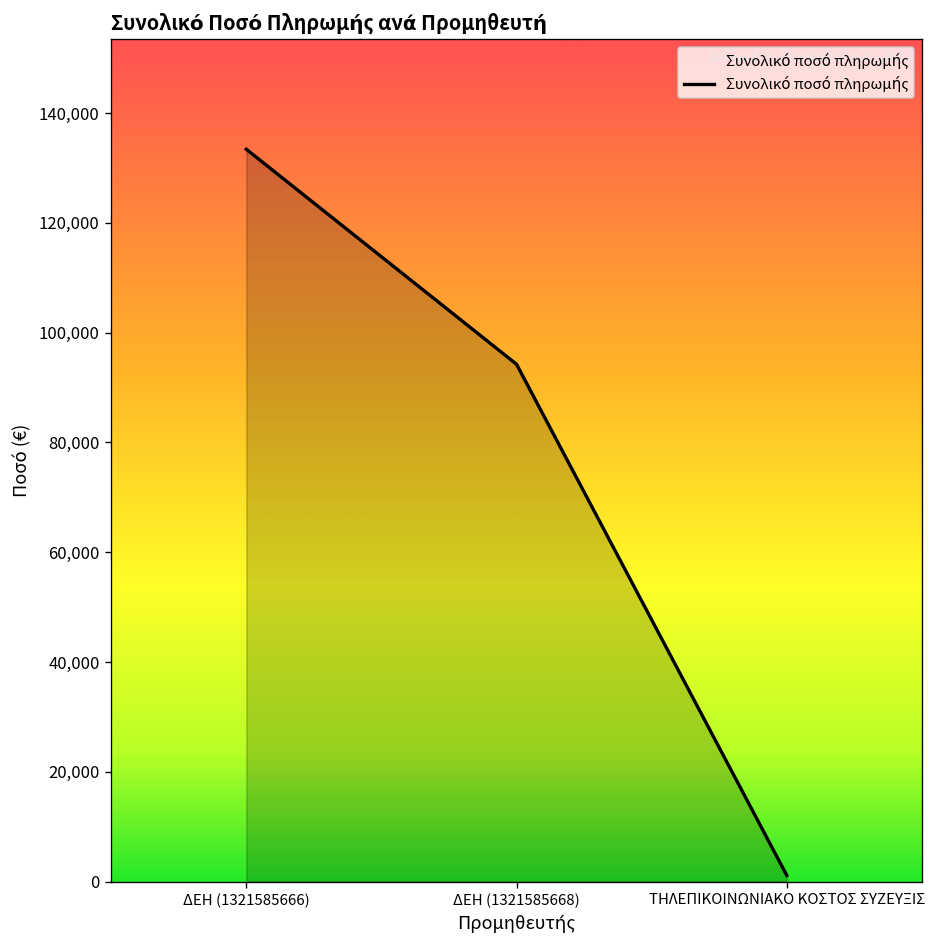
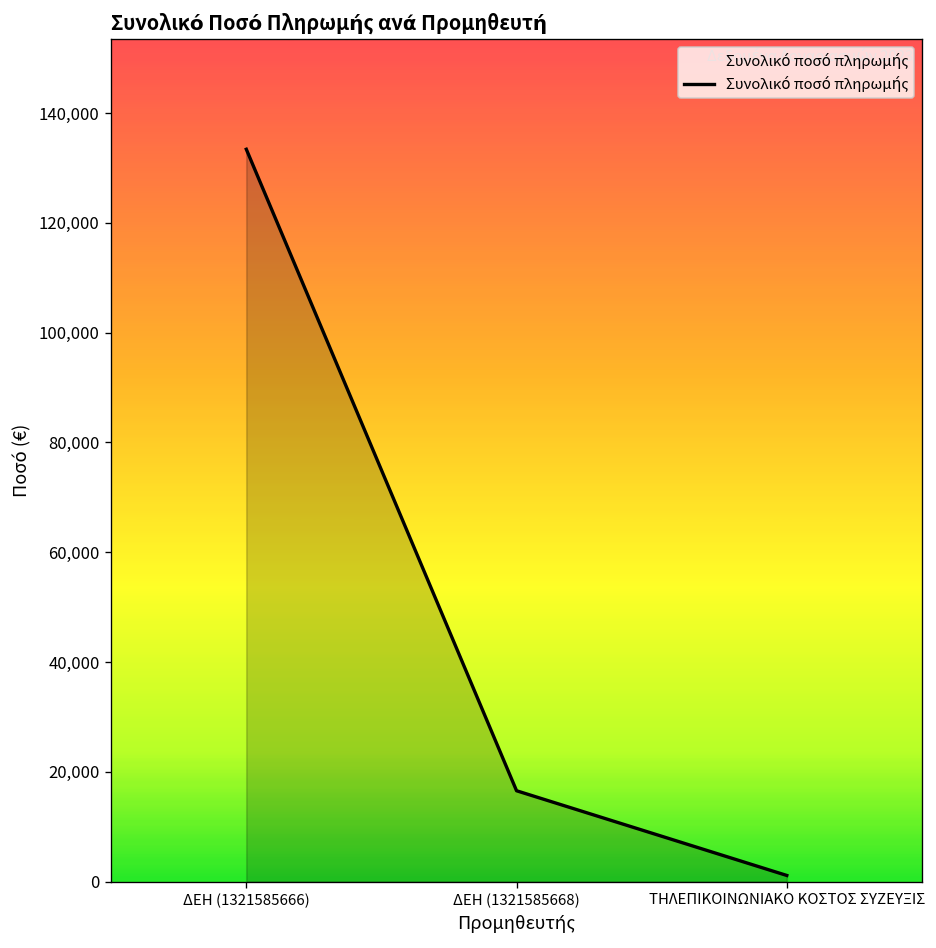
  {
    "ΔΕΗ (1321585666)": "133,000",
-   "ΔΕΗ (1321585668)": "94,000",
+   "ΔΕΗ (1321585668)": "17,000",
    "ΤΗΛΕΠΙΚΟΙΝΩΝΙΑΚΟ ΚΟΣΤΟΣ ΣΥΖΕΥΞΙΣ": "1,000"
  }
